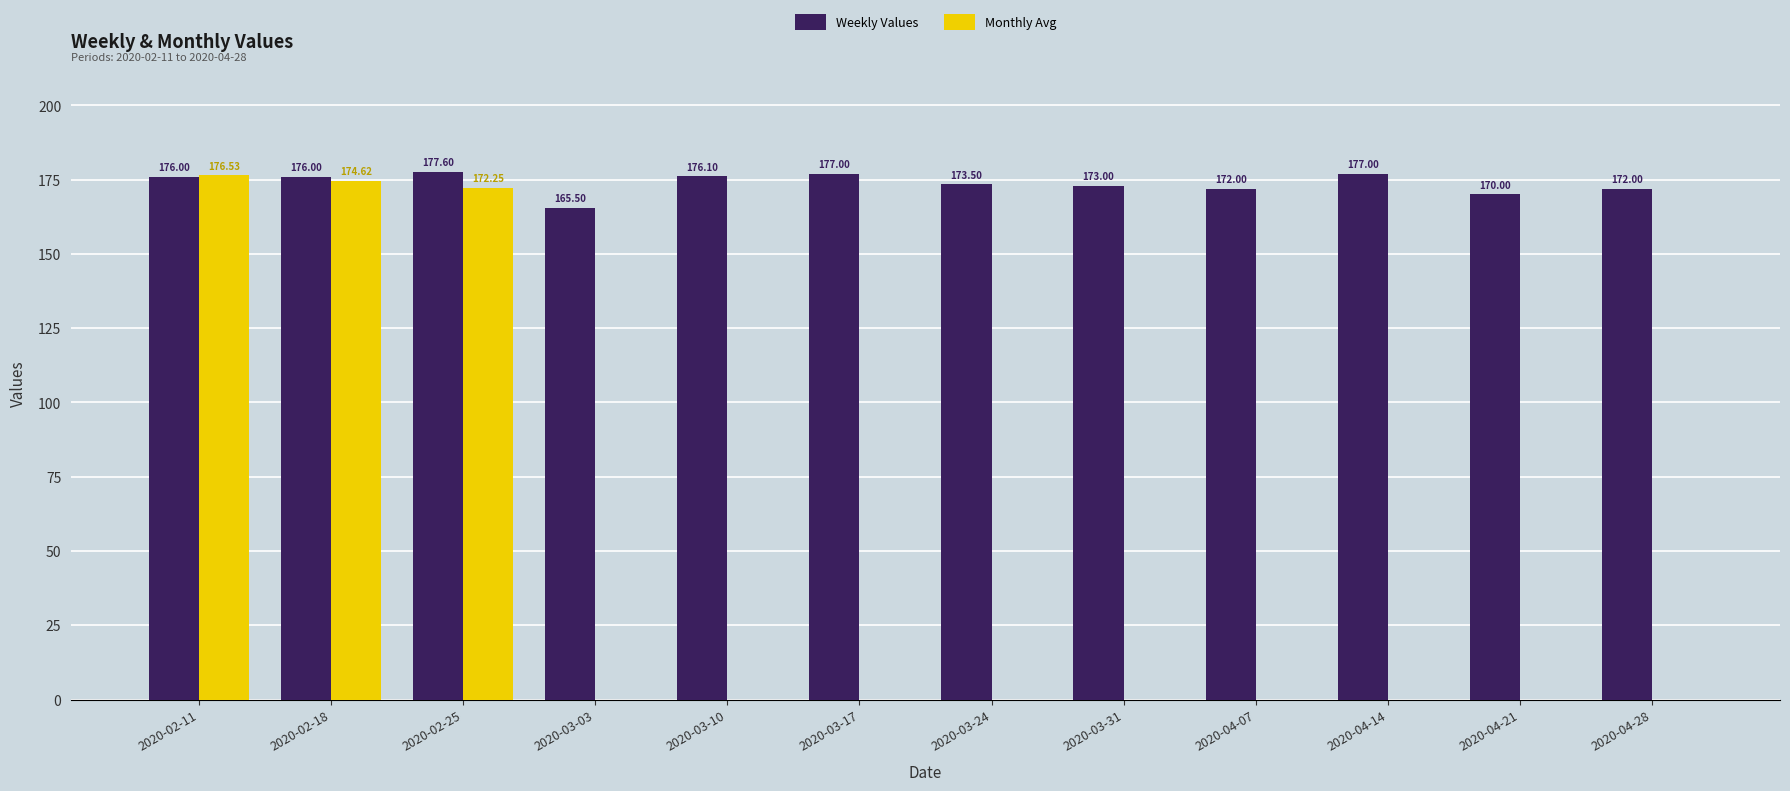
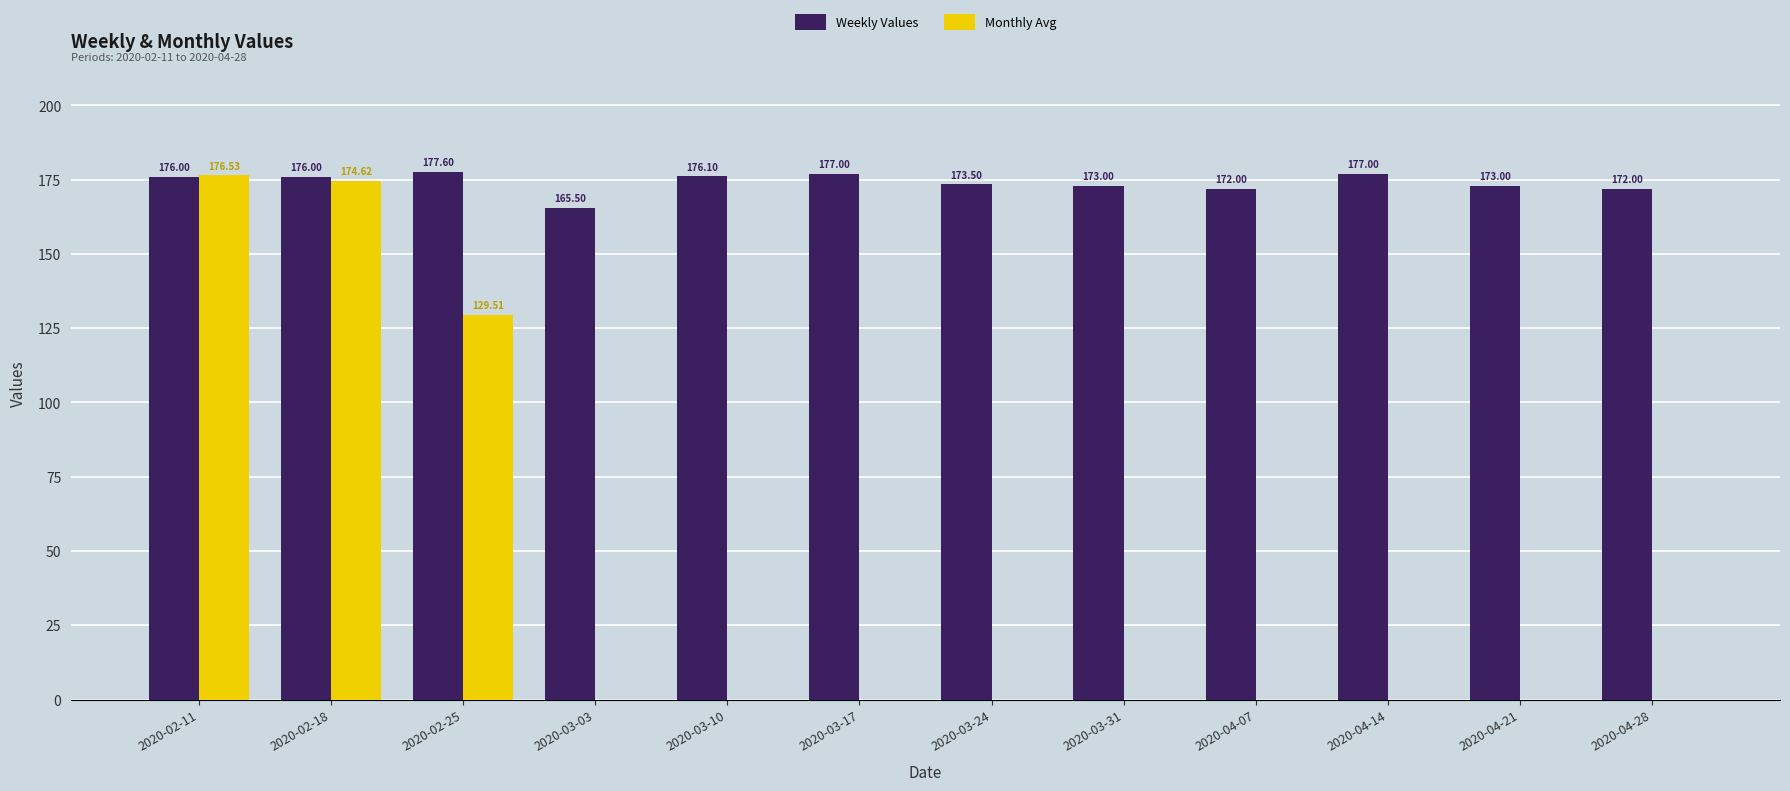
  {
    "Weekly Values": {
      "2020-02-11": 176.00,
      "2020-02-18": 176.00,
      "2020-02-25": 177.60,
      "2020-03-03": 165.50,
      "2020-03-10": 176.10,
      "2020-03-17": 177.00,
      "2020-03-24": 173.50,
      "2020-03-31": 173.00,
      "2020-04-07": 172.00,
      "2020-04-14": 177.00,
-     "2020-04-21": 170.00,
+     "2020-04-21": 173.00,
      "2020-04-28": 172.00
    },
    "Monthly Avg": {
      "2020-02-11": 176.53,
      "2020-02-18": 174.62,
-     "2020-02-25": 172.25
+     "2020-02-25": 129.51
    }
  }
